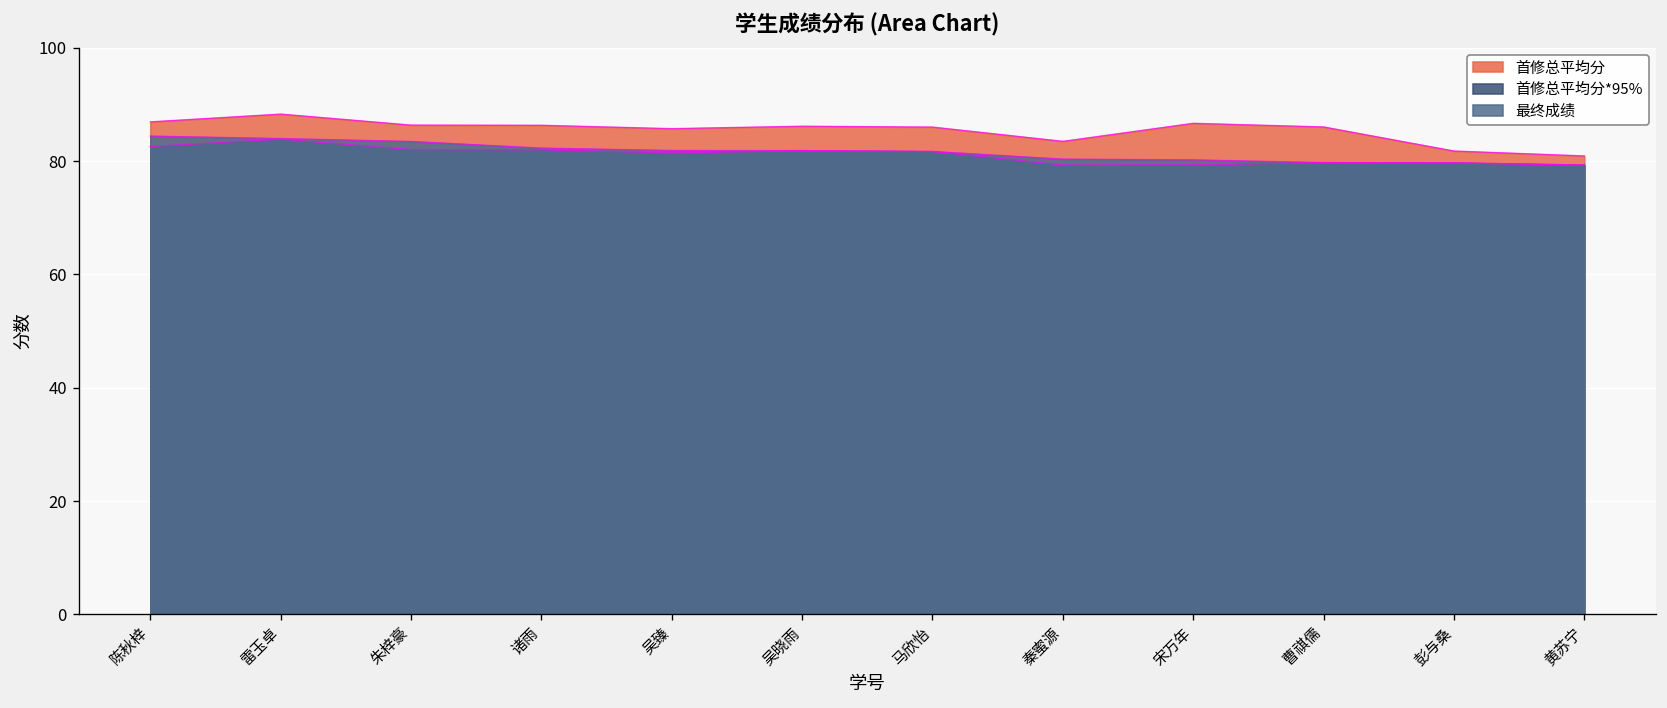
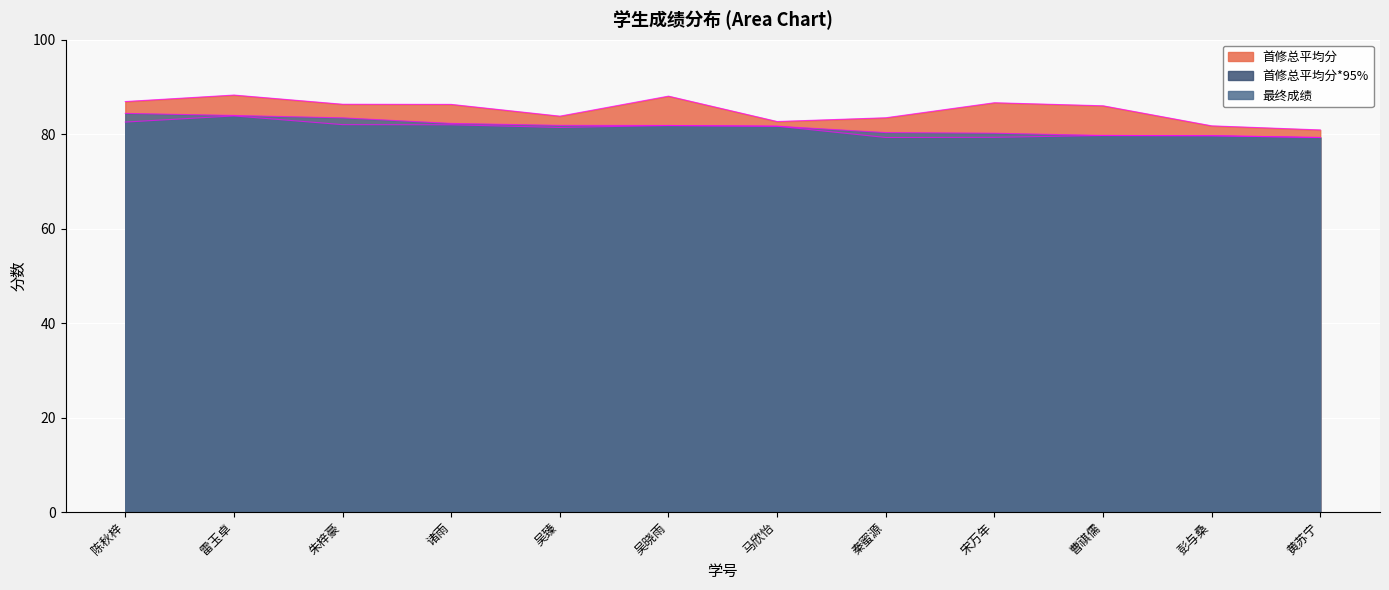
  {
    "首修总平均分": {
      "陈秋梓": 87,
      "雷玉卓": 88,
      "朱梓豪": 86,
      "诸雨": 86,
-     "吴臻": 86,
-     "吴晓雨": 86,
-     "马欣怡": 86,
+     "吴臻": 84,
+     "吴晓雨": 88,
+     "马欣怡": 83,
      "秦蜜源": 83,
      "宋万年": 87,
      "曹祺儒": 86,
      "彭与桑": 82,
      "黄苏宁": 81
    }
  }
